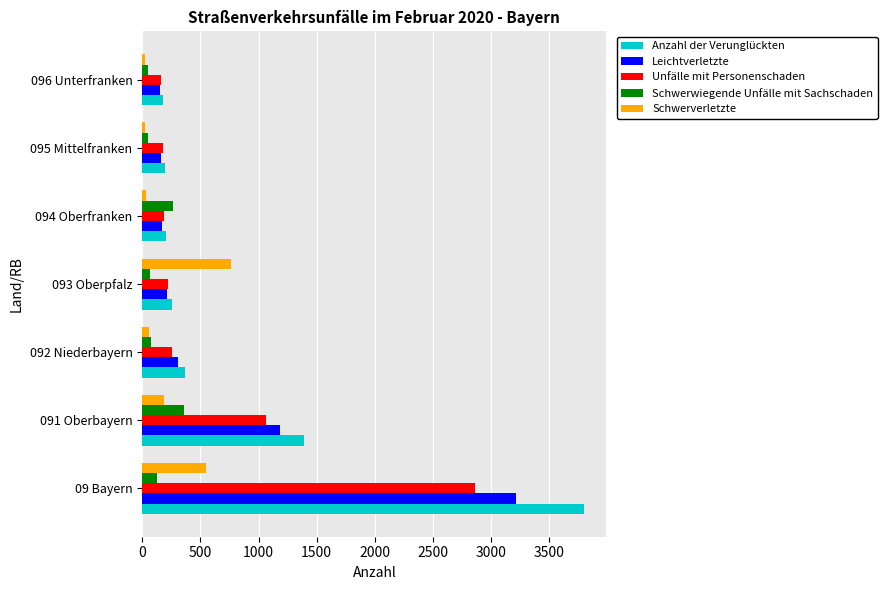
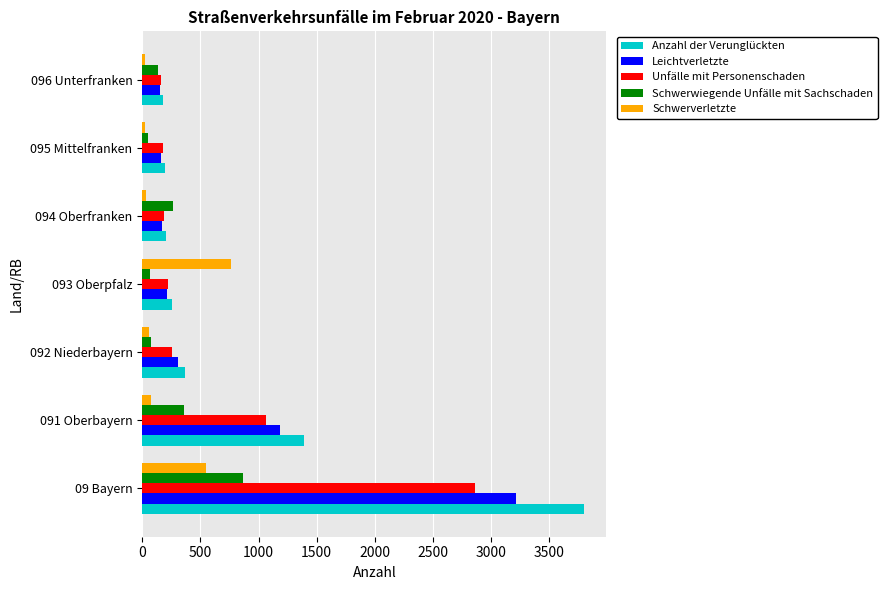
  {
    "Anzahl der Verunglückten": {
      "096 Unterfranken": 180,
      "095 Mittelfranken": 200,
      "094 Oberfranken": 210,
      "093 Oberpfalz": 260,
      "092 Niederbayern": 370,
      "091 Oberbayern": 1390,
      "09 Bayern": 3800
    },
    "Leichtverletzte": {
      "096 Unterfranken": 150,
      "095 Mittelfranken": 160,
      "094 Oberfranken": 170,
      "093 Oberpfalz": 210,
      "092 Niederbayern": 310,
      "091 Oberbayern": 1190,
      "09 Bayern": 3220
    },
    "Unfälle mit Personenschaden": {
      "096 Unterfranken": 160,
      "095 Mittelfranken": 180,
      "094 Oberfranken": 190,
      "093 Oberpfalz": 220,
      "092 Niederbayern": 260,
      "091 Oberbayern": 1060,
      "09 Bayern": 2860
    },
    "Schwerwiegende Unfälle mit Sachschaden": {
-     "096 Unterfranken": 50,
+     "096 Unterfranken": 140,
      "095 Mittelfranken": 50,
      "094 Oberfranken": 270,
      "093 Oberpfalz": 70,
      "092 Niederbayern": 70,
      "091 Oberbayern": 360,
-     "09 Bayern": 130
+     "09 Bayern": 860
    },
    "Schwerverletzte": {
      "096 Unterfranken": 30,
      "095 Mittelfranken": 30,
      "094 Oberfranken": 30,
      "093 Oberpfalz": 760,
      "092 Niederbayern": 50,
-     "091 Oberbayern": 190,
+     "091 Oberbayern": 80,
      "09 Bayern": 550
    }
  }
